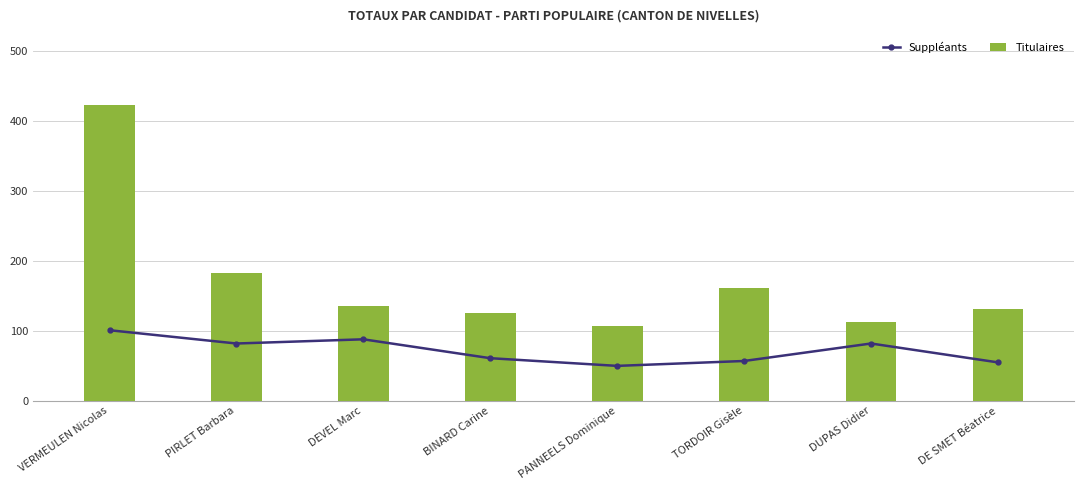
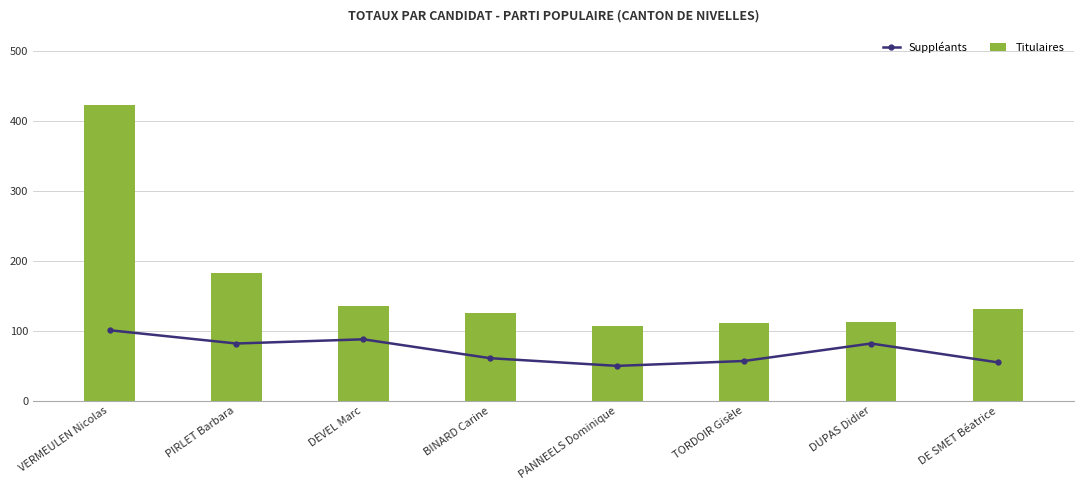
  {
    "Suppléants": {
      "VERMEULEN Nicolas": 100,
      "PIRLET Barbara": 80,
      "DEVEL Marc": 90,
      "BINARD Carine": 60,
      "PANNEELS Dominique": 50,
      "TORDOIR Gisèle": 60,
      "DUPAS Didier": 80,
      "DE SMET Béatrice": 60
    },
    "Titulaires": {
      "VERMEULEN Nicolas": 420,
      "PIRLET Barbara": 180,
      "DEVEL Marc": 140,
      "BINARD Carine": 130,
      "PANNEELS Dominique": 110,
-     "TORDOIR Gisèle": 160,
+     "TORDOIR Gisèle": 110,
      "DUPAS Didier": 110,
      "DE SMET Béatrice": 130
    }
  }
